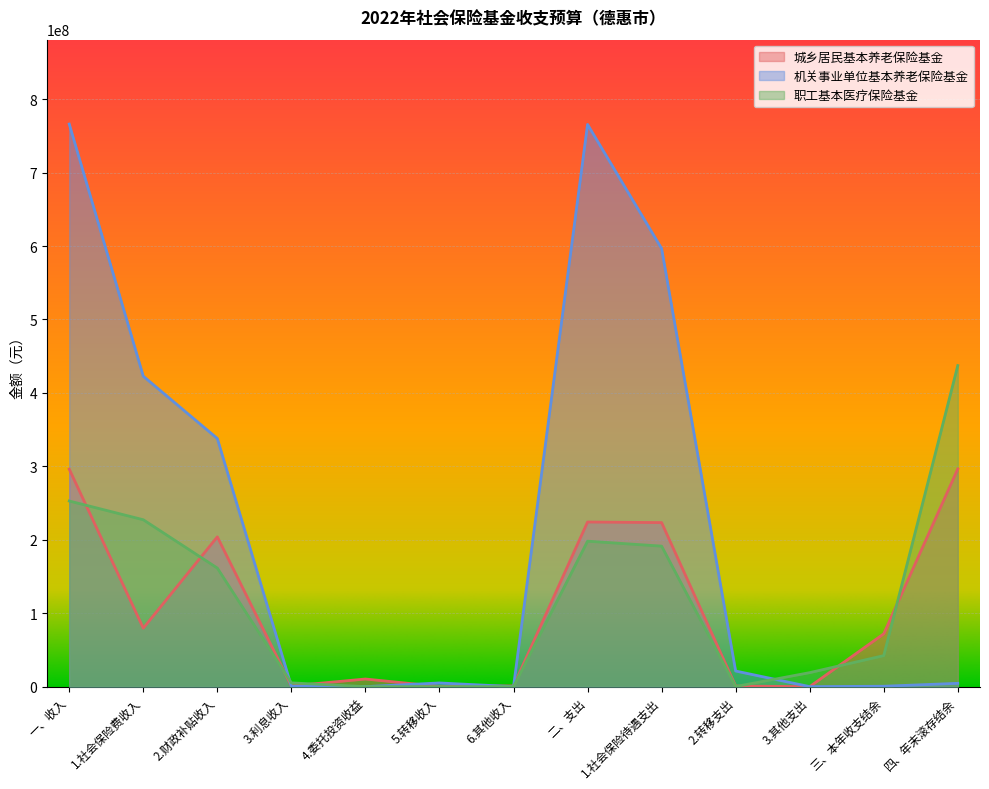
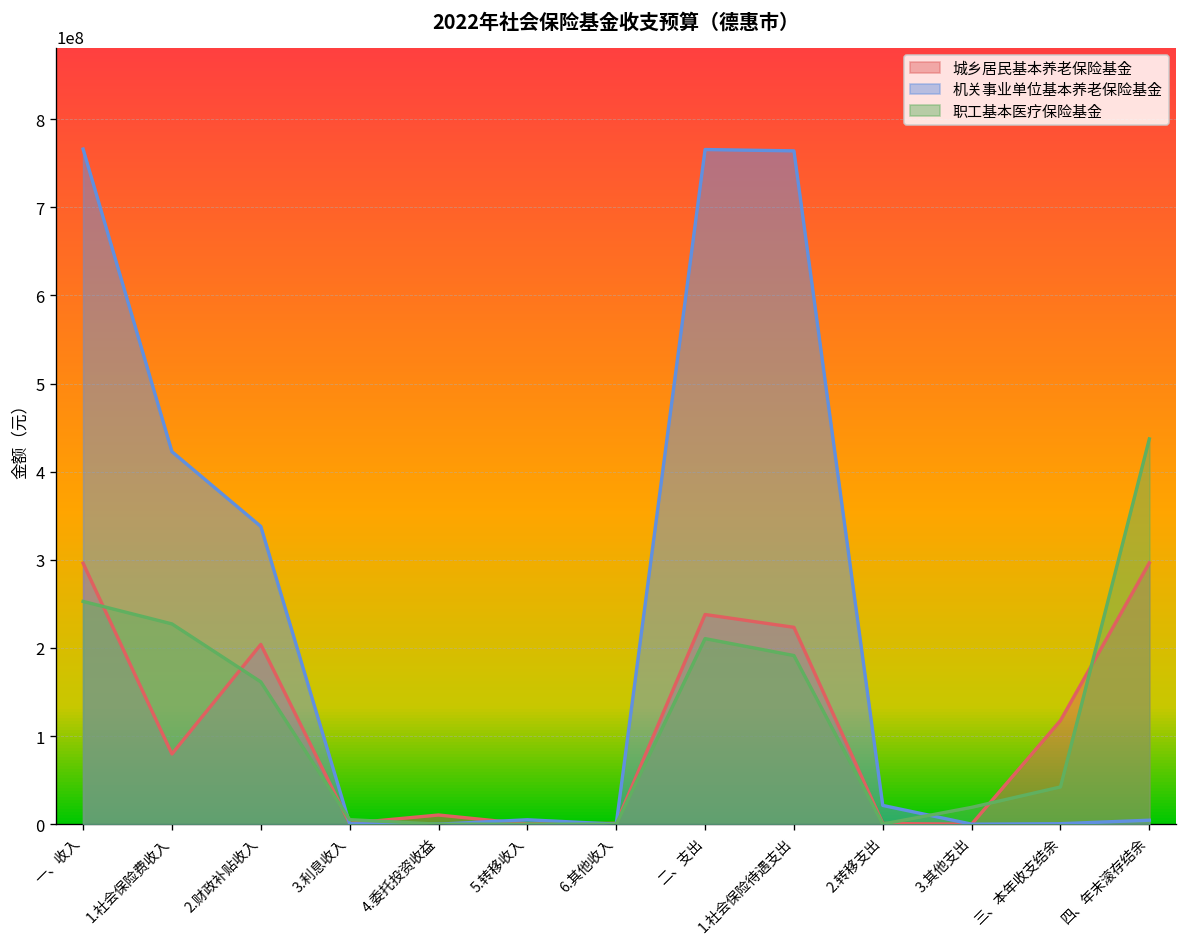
  {
    "城乡居民基本养老保险基金": {
      "一、收入": 300000000,
      "1.社会保险费收入": 80000000,
      "2.财政补贴收入": 200000000,
      "4.委托投资收益": 10000000,
-     "二、支出": 220000000,
+     "二、支出": 240000000,
      "1.社会保险待遇支出": 220000000,
-     "三、本年收支结余": 70000000,
+     "三、本年收支结余": 120000000,
      "四、年末滚存结余": 300000000
    },
    "机关事业单位基本养老保险基金": {
      "一、收入": 770000000,
      "1.社会保险费收入": 420000000,
      "2.财政补贴收入": 340000000,
      "5.转移收入": 10000000,
      "二、支出": 770000000,
-     "1.社会保险待遇支出": 600000000,
+     "1.社会保险待遇支出": 760000000,
      "2.转移支出": 20000000,
      "三、本年收支结余": 0,
      "四、年末滚存结余": 0
    },
    "职工基本医疗保险基金": {
      "一、收入": 250000000,
      "1.社会保险费收入": 230000000,
      "2.财政补贴收入": 160000000,
      "3.利息收入": 10000000,
-     "二、支出": 200000000,
+     "二、支出": 210000000,
      "1.社会保险待遇支出": 190000000,
      "3.其他支出": 20000000,
      "三、本年收支结余": 40000000,
      "四、年末滚存结余": 440000000
    }
  }
